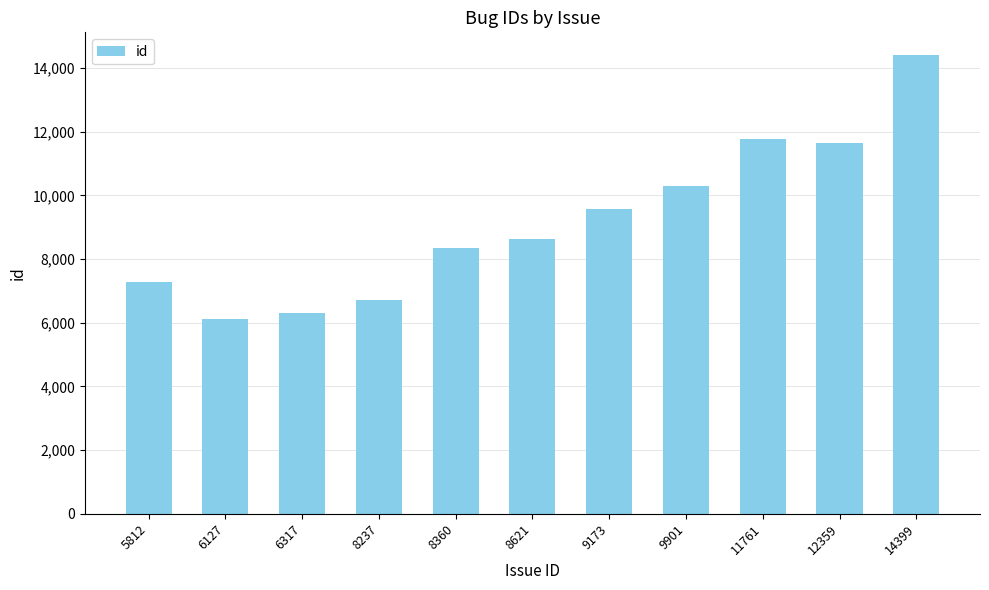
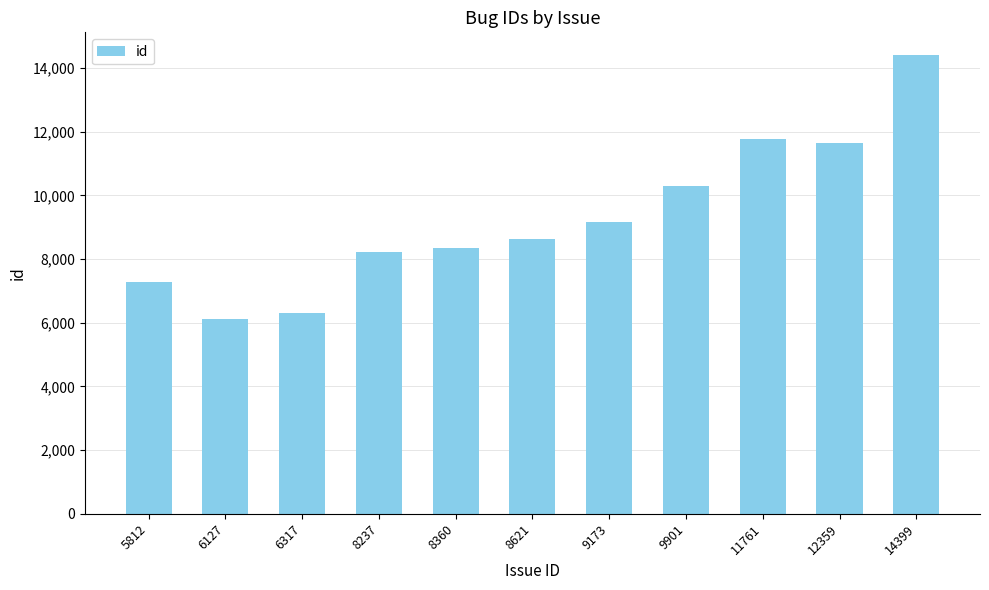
  {
    "5812": "7,300",
    "6127": "6,100",
    "6317": "6,300",
-   "8237": "6,700",
+   "8237": "8,200",
    "8360": "8,400",
    "8621": "8,600",
-   "9173": "9,600",
+   "9173": "9,200",
    "9901": "10,300",
    "11761": "11,800",
    "12359": "11,600",
    "14399": "14,400"
  }
